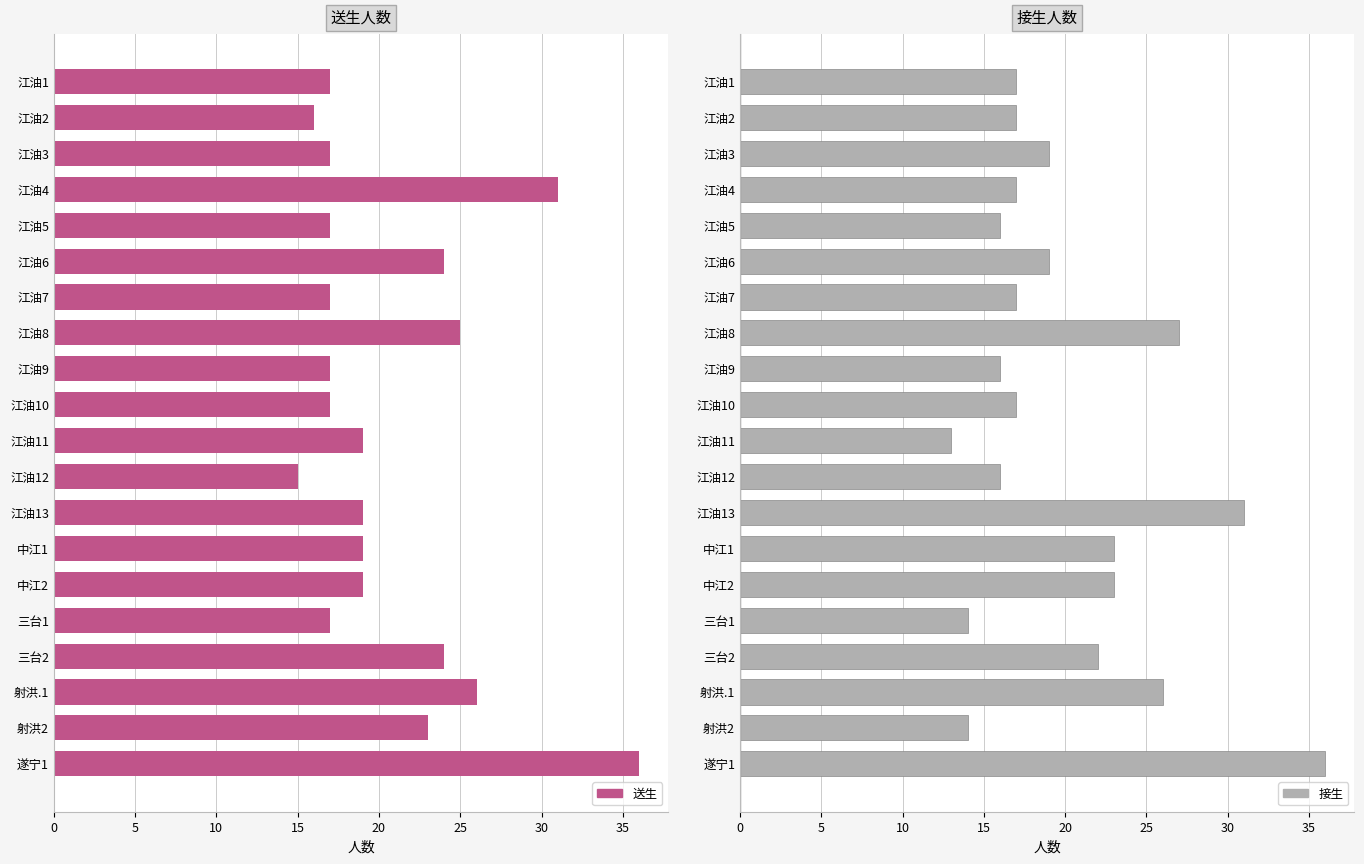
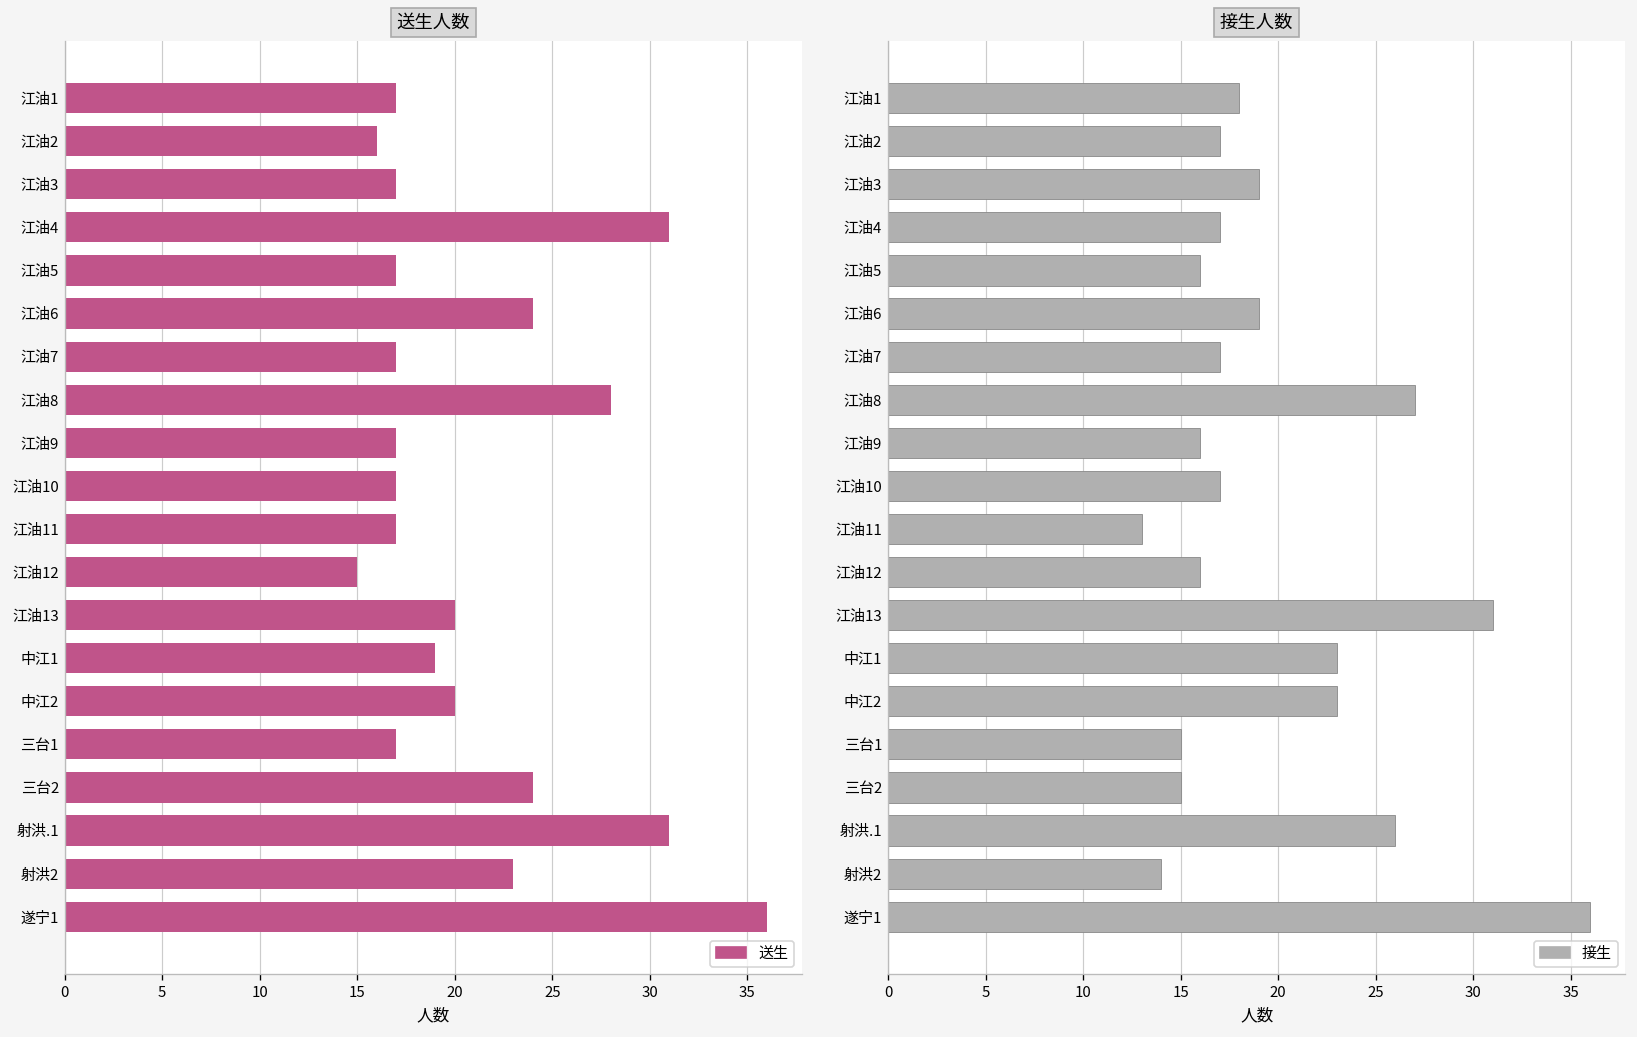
  {
    "送生人数": {
      "江油1": 17,
      "江油2": 16,
      "江油3": 17,
      "江油4": 31,
      "江油5": 17,
      "江油6": 24,
      "江油7": 17,
-     "江油8": 25,
+     "江油8": 28,
      "江油9": 17,
      "江油10": 17,
-     "江油11": 19,
+     "江油11": 17,
      "江油12": 15,
-     "江油13": 19,
+     "江油13": 20,
      "中江1": 19,
-     "中江2": 19,
+     "中江2": 20,
      "三台1": 17,
      "三台2": 24,
-     "射洪.1": 26,
+     "射洪.1": 31,
      "射洪2": 23,
      "遂宁1": 36
    },
    "接生人数": {
-     "江油1": 17,
+     "江油1": 18,
      "江油2": 17,
      "江油3": 19,
      "江油4": 17,
      "江油5": 16,
      "江油6": 19,
      "江油7": 17,
      "江油8": 27,
      "江油9": 16,
      "江油10": 17,
      "江油11": 13,
      "江油12": 16,
      "江油13": 31,
      "中江1": 23,
      "中江2": 23,
-     "三台1": 14,
-     "三台2": 22,
+     "三台1": 15,
+     "三台2": 15,
      "射洪.1": 26,
      "射洪2": 14,
      "遂宁1": 36
    }
  }
